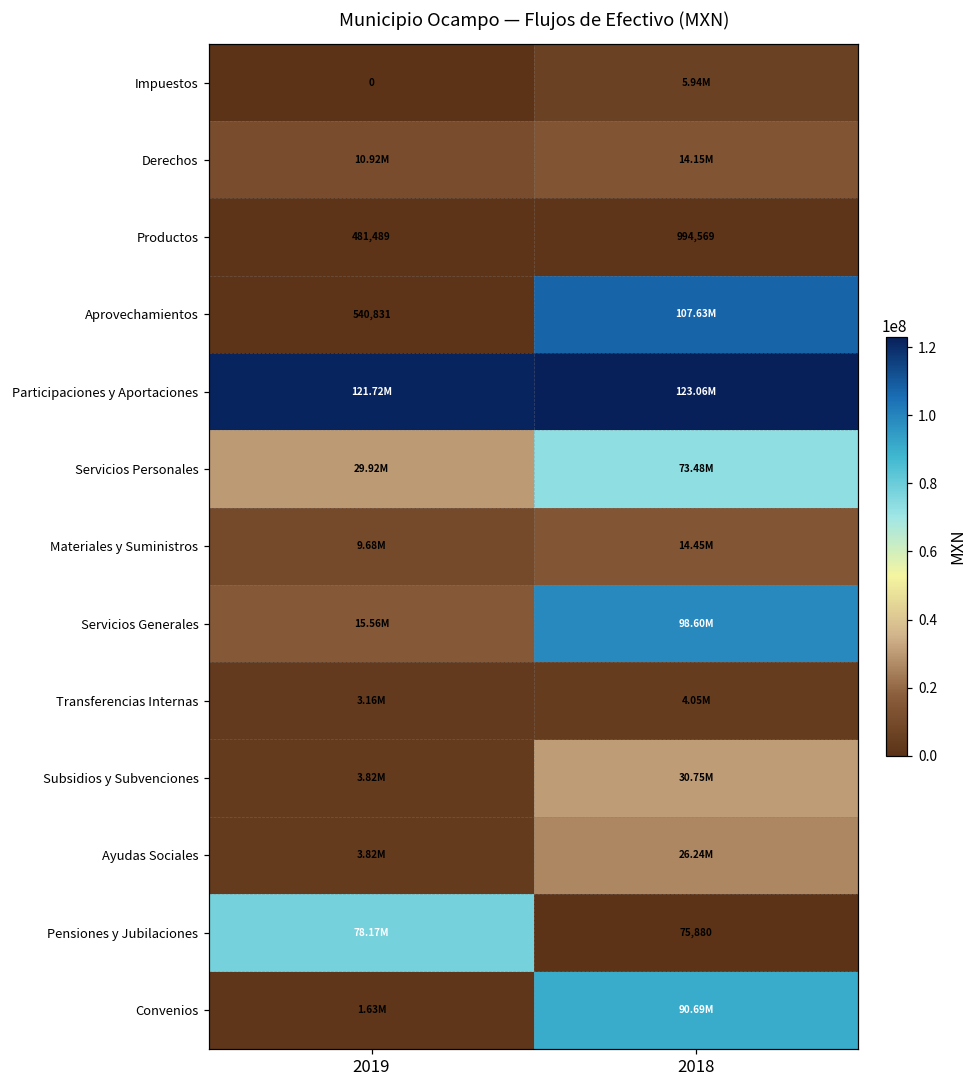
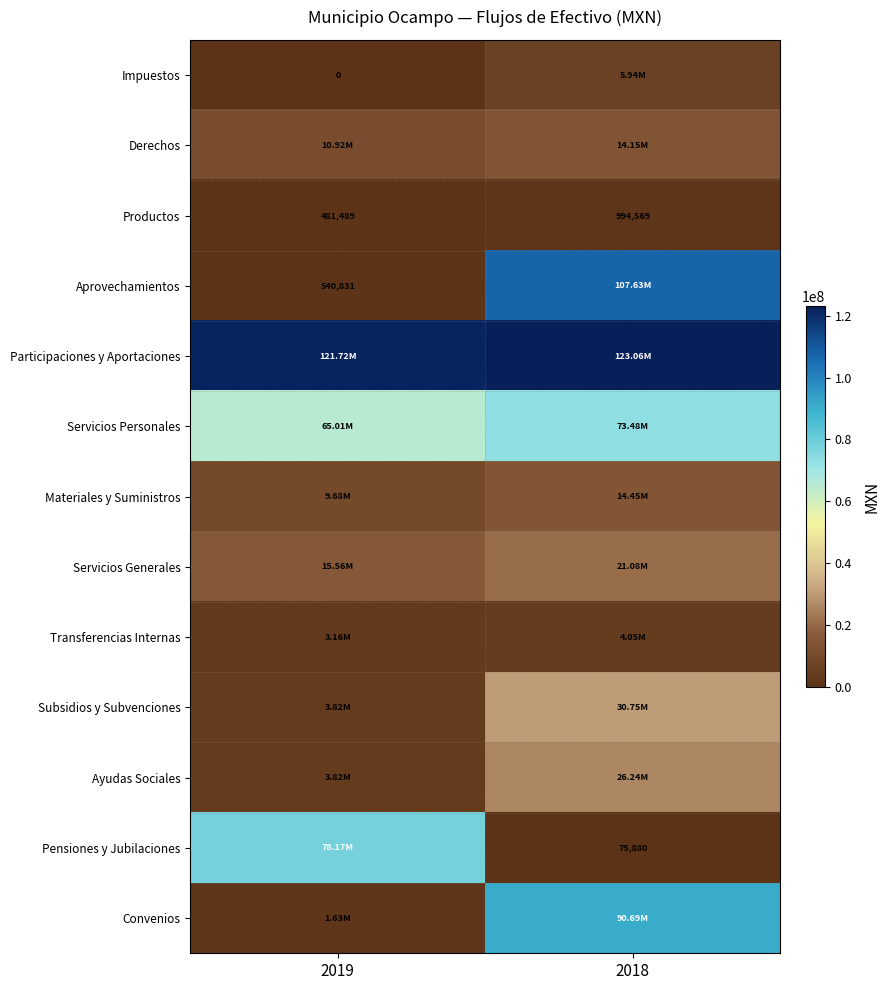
  {
    "Impuestos": {
      "2019": "0",
      "2018": "5.94M"
    },
    "Derechos": {
      "2019": "10.92M",
      "2018": "14.15M"
    },
    "Productos": {
      "2019": "481,489",
      "2018": "994,569"
    },
    "Aprovechamientos": {
      "2019": "540,831",
      "2018": "107.63M"
    },
    "Participaciones y Aportaciones": {
      "2019": "121.72M",
      "2018": "123.06M"
    },
    "Servicios Personales": {
-     "2019": "29.92M",
+     "2019": "65.01M",
      "2018": "73.48M"
    },
    "Materiales y Suministros": {
      "2019": "9.68M",
      "2018": "14.45M"
    },
    "Servicios Generales": {
      "2019": "15.56M",
-     "2018": "98.60M"
+     "2018": "21.08M"
    },
    "Transferencias Internas": {
      "2019": "3.16M",
      "2018": "4.05M"
    },
    "Subsidios y Subvenciones": {
      "2019": "3.82M",
      "2018": "30.75M"
    },
    "Ayudas Sociales": {
      "2019": "3.82M",
      "2018": "26.24M"
    },
    "Pensiones y Jubilaciones": {
      "2019": "78.17M",
      "2018": "75,880"
    },
    "Convenios": {
      "2019": "1.63M",
      "2018": "90.69M"
    }
  }
